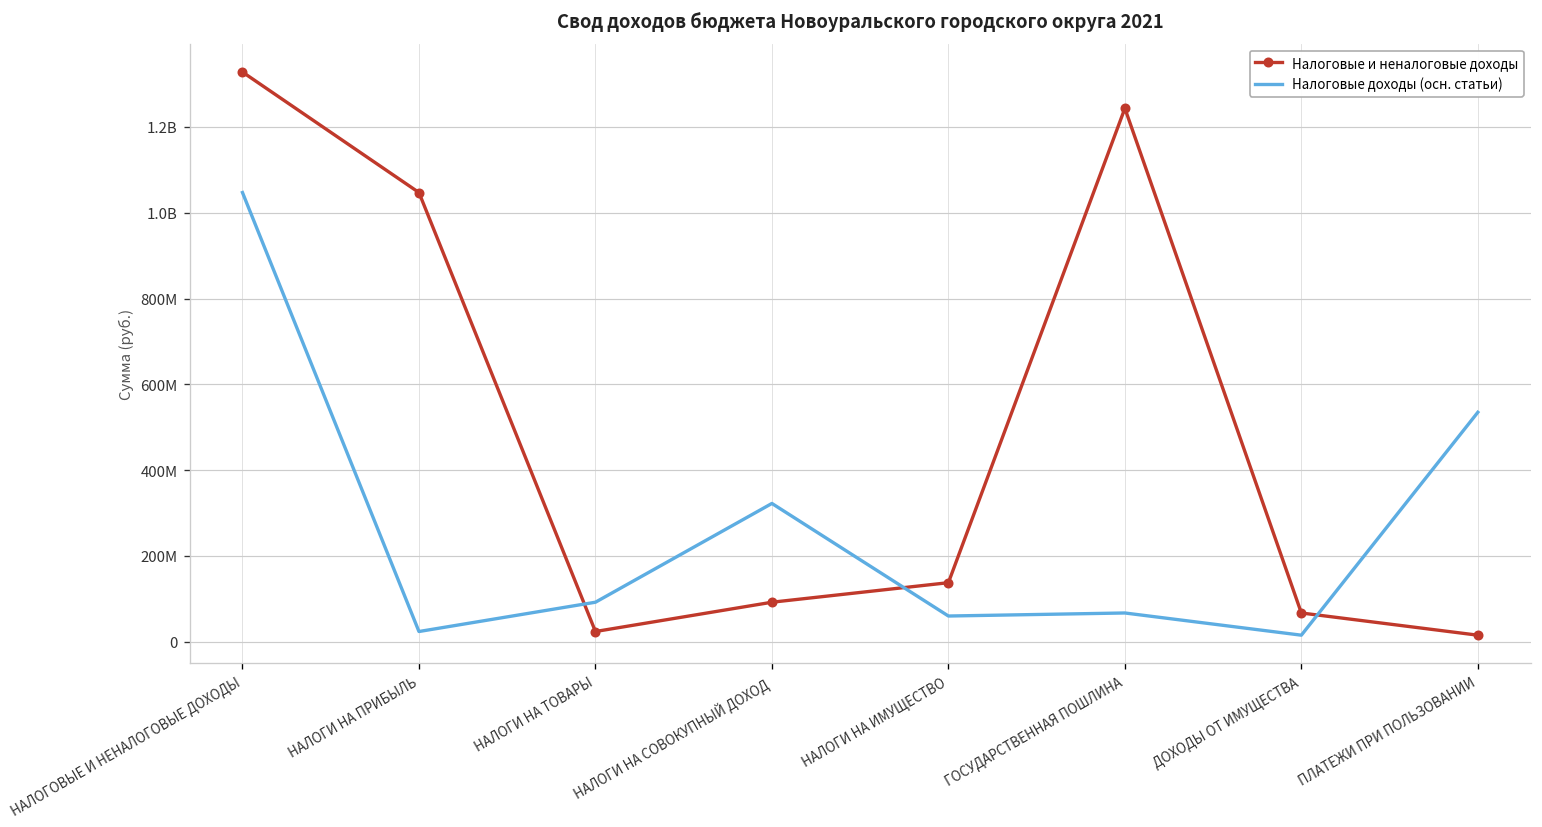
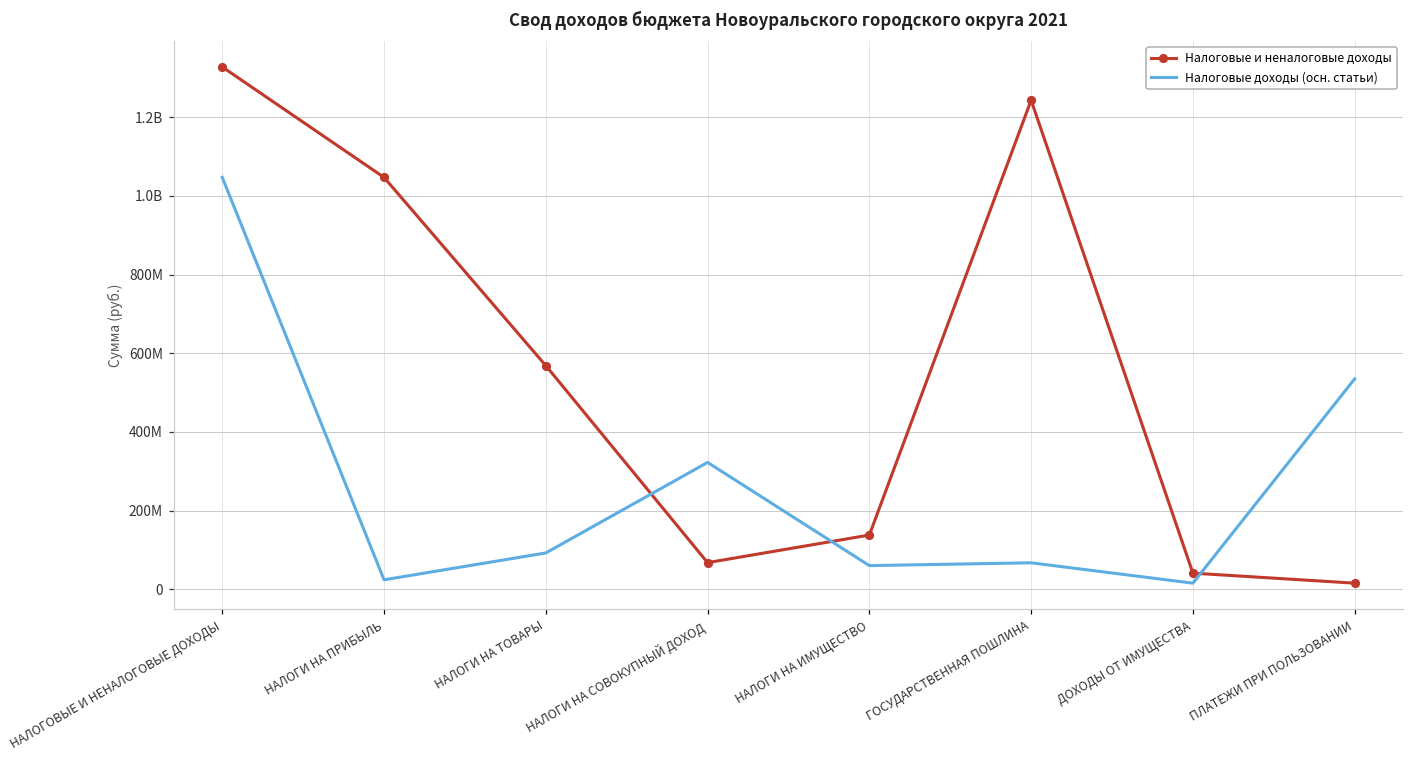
  {
    "Налоговые и неналоговые доходы": {
      "НАЛОГОВЫЕ И НЕНАЛОГОВЫЕ ДОХОДЫ": 1330000000,
      "НАЛОГИ НА ПРИБЫЛЬ": 1050000000,
-     "НАЛОГИ НА ТОВАРЫ": 20000000,
-     "НАЛОГИ НА СОВОКУПНЫЙ ДОХОД": 90000000,
+     "НАЛОГИ НА ТОВАРЫ": 570000000,
+     "НАЛОГИ НА СОВОКУПНЫЙ ДОХОД": 70000000,
      "НАЛОГИ НА ИМУЩЕСТВО": 140000000,
      "ГОСУДАРСТВЕННАЯ ПОШЛИНА": 1240000000,
-     "ДОХОДЫ ОТ ИМУЩЕСТВА": 70000000,
+     "ДОХОДЫ ОТ ИМУЩЕСТВА": 40000000,
      "ПЛАТЕЖИ ПРИ ПОЛЬЗОВАНИИ": 20000000
    },
    "Налоговые доходы (осн. статьи)": {
      "НАЛОГОВЫЕ И НЕНАЛОГОВЫЕ ДОХОДЫ": 1050000000,
      "НАЛОГИ НА ПРИБЫЛЬ": 20000000,
      "НАЛОГИ НА ТОВАРЫ": 90000000,
      "НАЛОГИ НА СОВОКУПНЫЙ ДОХОД": 320000000,
      "НАЛОГИ НА ИМУЩЕСТВО": 60000000,
      "ГОСУДАРСТВЕННАЯ ПОШЛИНА": 70000000,
      "ДОХОДЫ ОТ ИМУЩЕСТВА": 20000000,
      "ПЛАТЕЖИ ПРИ ПОЛЬЗОВАНИИ": 530000000
    }
  }
